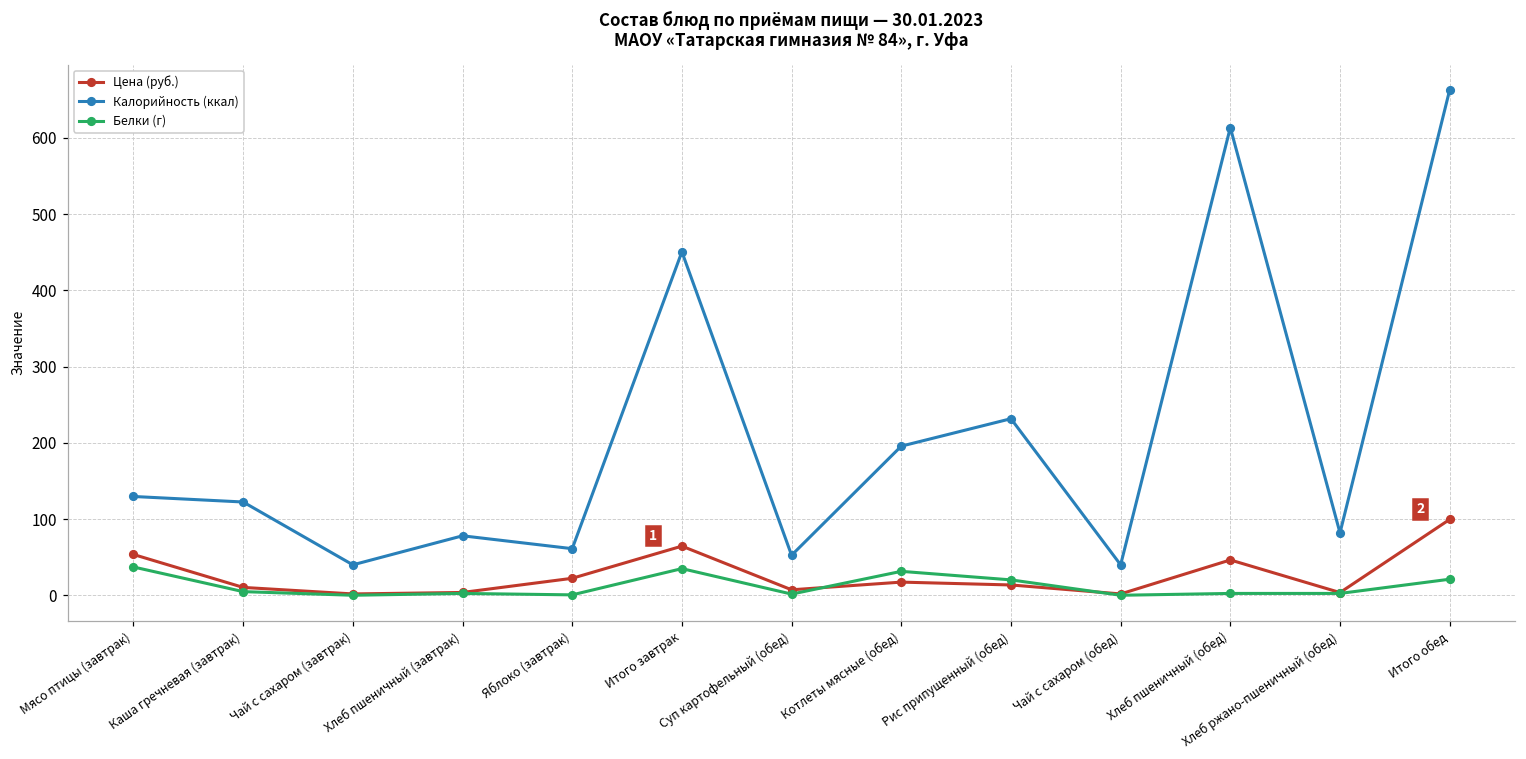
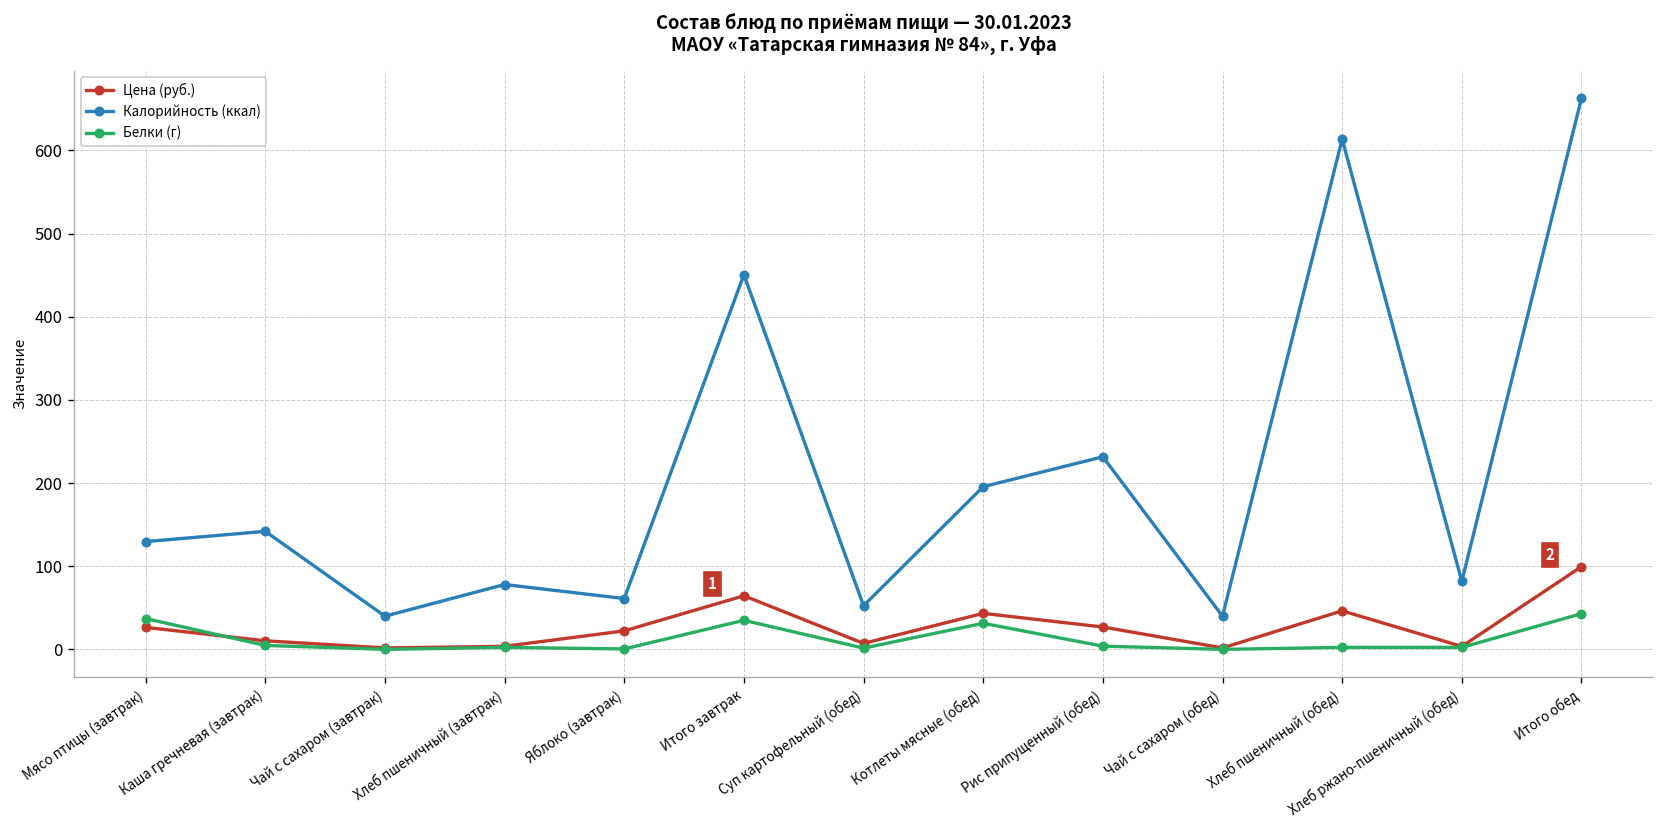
  {
    "Цена (руб.)": {
-     "Мясо птицы (завтрак)": 50,
+     "Мясо птицы (завтрак)": 30,
      "Каша гречневая (завтрак)": 10,
      "Яблоко (завтрак)": 20,
      "Суп картофельный (обед)": 10,
-     "Котлеты мясные (обед)": 20,
-     "Рис припущенный (обед)": 10,
+     "Котлеты мясные (обед)": 40,
+     "Рис припущенный (обед)": 30,
      "Хлеб пшеничный (обед)": 50
    },
    "Калорийность (ккал)": {
      "Мясо птицы (завтрак)": 130,
-     "Каша гречневая (завтрак)": 120,
+     "Каша гречневая (завтрак)": 140,
      "Чай с сахаром (завтрак)": 40,
      "Хлеб пшеничный (завтрак)": 80,
      "Яблоко (завтрак)": 60,
      "Итого завтрак": 450,
      "Суп картофельный (обед)": 50,
      "Котлеты мясные (обед)": 200,
      "Рис припущенный (обед)": 230,
      "Чай с сахаром (обед)": 40,
      "Хлеб пшеничный (обед)": 610,
      "Хлеб ржано-пшеничный (обед)": 80,
      "Итого обед": 660
    },
    "Белки (г)": {
      "Мясо птицы (завтрак)": 40,
      "Каша гречневая (завтрак)": 0,
      "Яблоко (завтрак)": 0,
      "Итого завтрак": 30,
      "Суп картофельный (обед)": 0,
      "Котлеты мясные (обед)": 30,
-     "Рис припущенный (обед)": 20,
+     "Рис припущенный (обед)": 0,
      "Хлеб пшеничный (обед)": 0,
-     "Итого обед": 20
+     "Итого обед": 40
    }
  }
